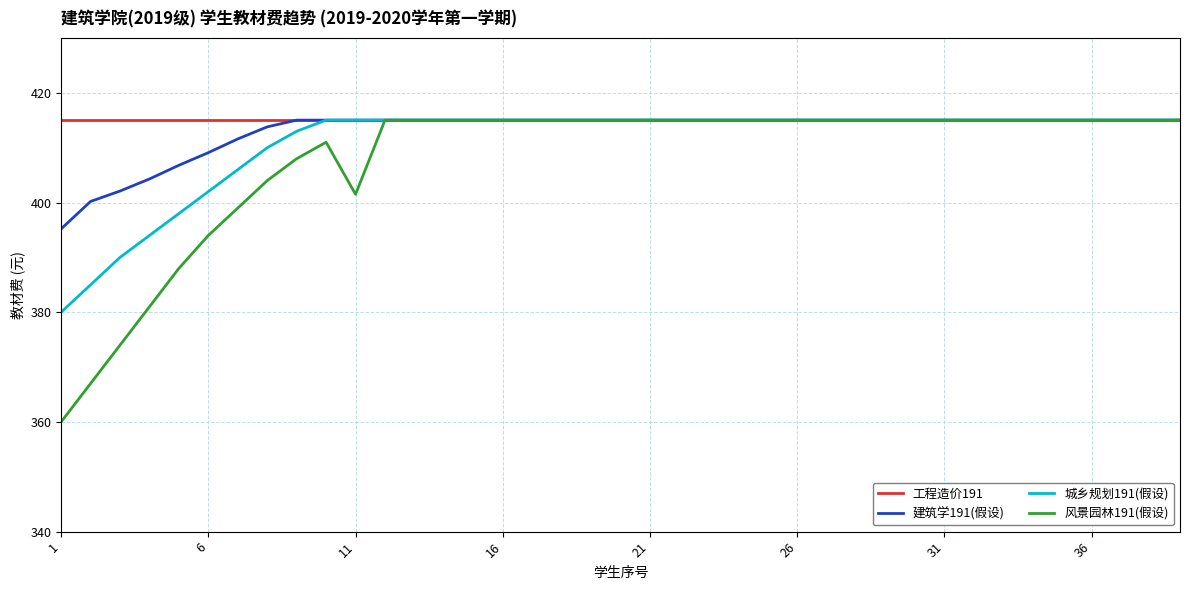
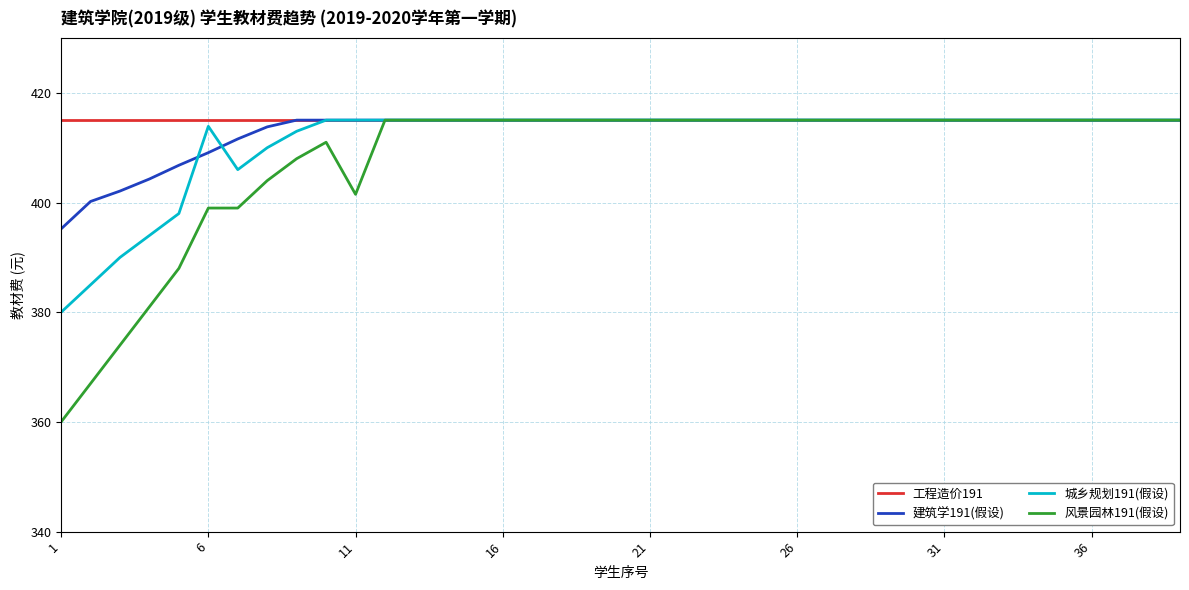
  {
    "工程造价191": {
      "1": 415,
      "6": 415
    },
    "建筑学191(假设)": {
      "1": 395,
      "6": 409
    },
    "城乡规划191(假设)": {
      "1": 380,
-     "6": 402
+     "6": 414
    },
    "风景园林191(假设)": {
      "1": 360,
-     "6": 394,
+     "6": 399,
      "11": 402
    }
  }
